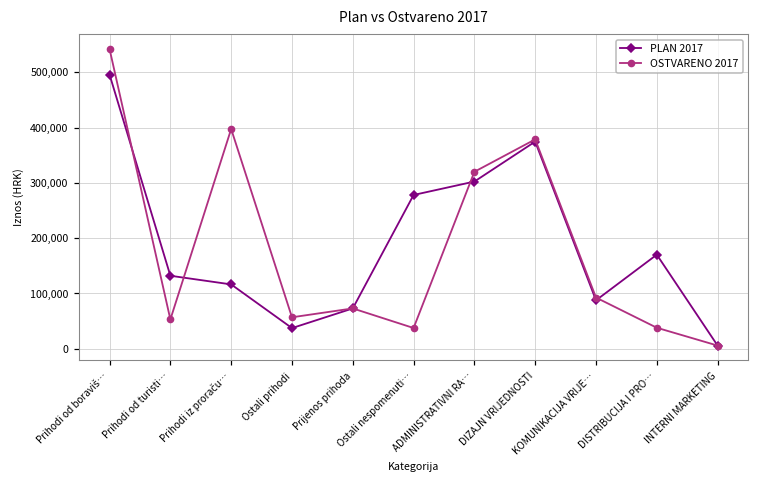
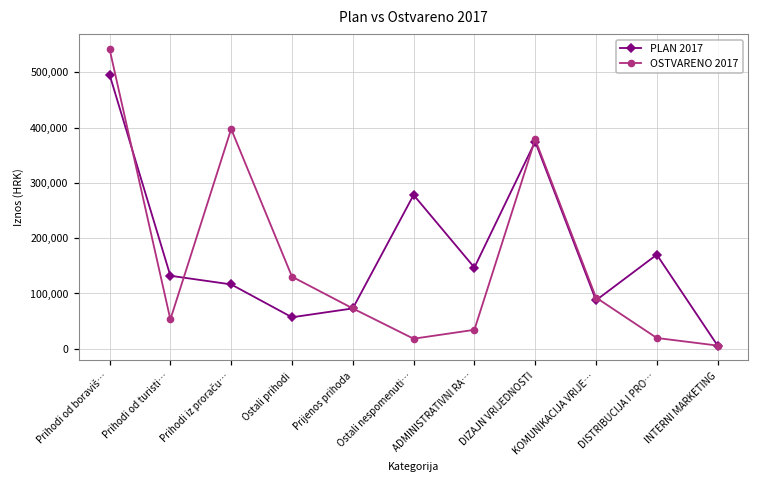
  {
    "PLAN 2017": {
      "Prihodi od boraviš…": "500,000",
      "Prihodi od turisti…": "130,000",
      "Prihodi iz proraču…": "120,000",
-     "Ostali prihodi": "40,000",
+     "Ostali prihodi": "60,000",
      "Ostali nespomenuti…": "280,000",
-     "ADMINISTRATIVNI RA…": "300,000",
+     "ADMINISTRATIVNI RA…": "150,000",
      "DISTRIBUCIJA I PRO…": "170,000"
    },
    "OSTVARENO 2017": {
      "Prihodi od boraviš…": "540,000",
      "Prihodi od turisti…": "50,000",
      "Prihodi iz proraču…": "400,000",
-     "Ostali prihodi": "60,000",
-     "Ostali nespomenuti…": "40,000",
-     "ADMINISTRATIVNI RA…": "320,000",
-     "DISTRIBUCIJA I PRO…": "40,000"
+     "Ostali prihodi": "130,000",
+     "Ostali nespomenuti…": "20,000",
+     "ADMINISTRATIVNI RA…": "30,000",
+     "DISTRIBUCIJA I PRO…": "20,000"
    }
  }
